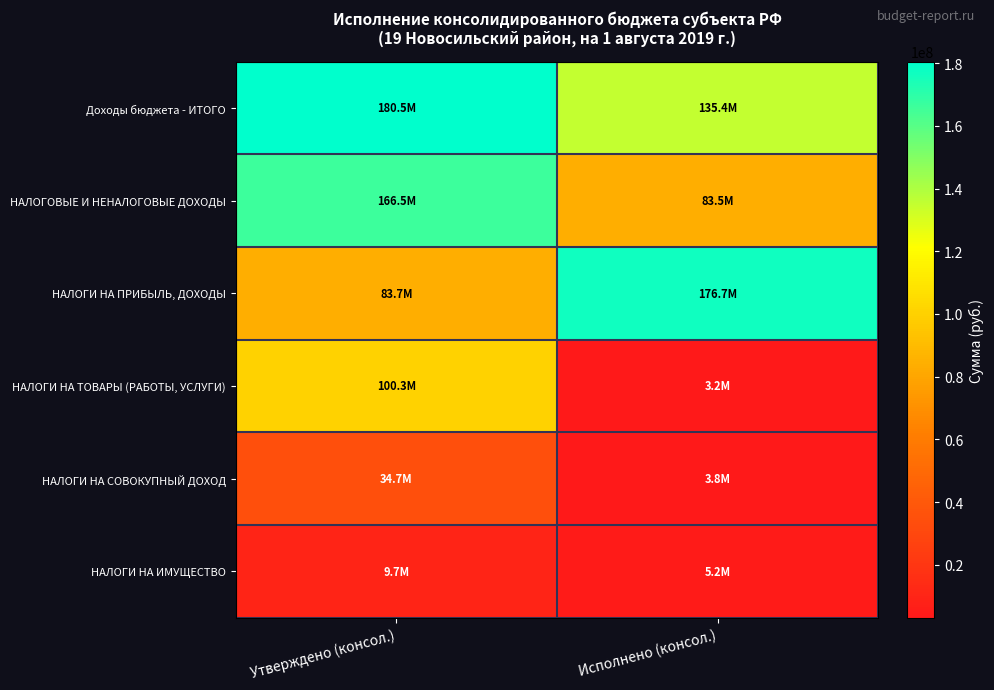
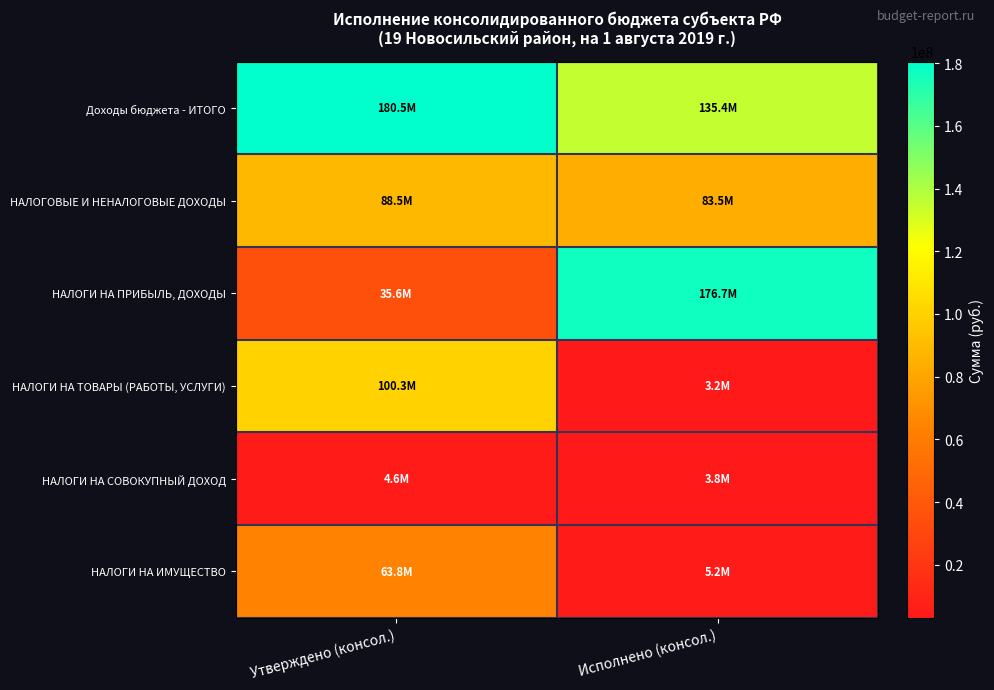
  {
    "Доходы бюджета - ИТОГО": {
      "Утверждено (консол.)": "180.5M",
      "Исполнено (консол.)": "135.4M"
    },
    "НАЛОГОВЫЕ И НЕНАЛОГОВЫЕ ДОХОДЫ": {
-     "Утверждено (консол.)": "166.5M",
+     "Утверждено (консол.)": "88.5M",
      "Исполнено (консол.)": "83.5M"
    },
    "НАЛОГИ НА ПРИБЫЛЬ, ДОХОДЫ": {
-     "Утверждено (консол.)": "83.7M",
+     "Утверждено (консол.)": "35.6M",
      "Исполнено (консол.)": "176.7M"
    },
    "НАЛОГИ НА ТОВАРЫ (РАБОТЫ, УСЛУГИ)": {
      "Утверждено (консол.)": "100.3M",
      "Исполнено (консол.)": "3.2M"
    },
    "НАЛОГИ НА СОВОКУПНЫЙ ДОХОД": {
-     "Утверждено (консол.)": "34.7M",
+     "Утверждено (консол.)": "4.6M",
      "Исполнено (консол.)": "3.8M"
    },
    "НАЛОГИ НА ИМУЩЕСТВО": {
-     "Утверждено (консол.)": "9.7M",
+     "Утверждено (консол.)": "63.8M",
      "Исполнено (консол.)": "5.2M"
    }
  }
